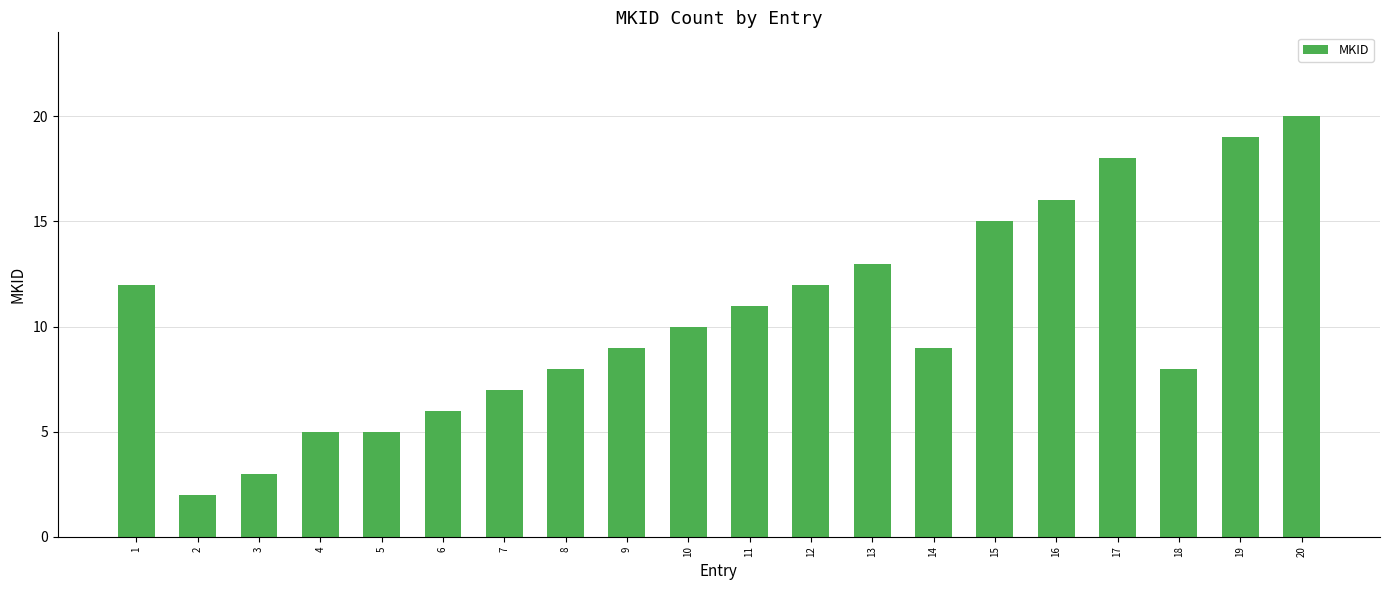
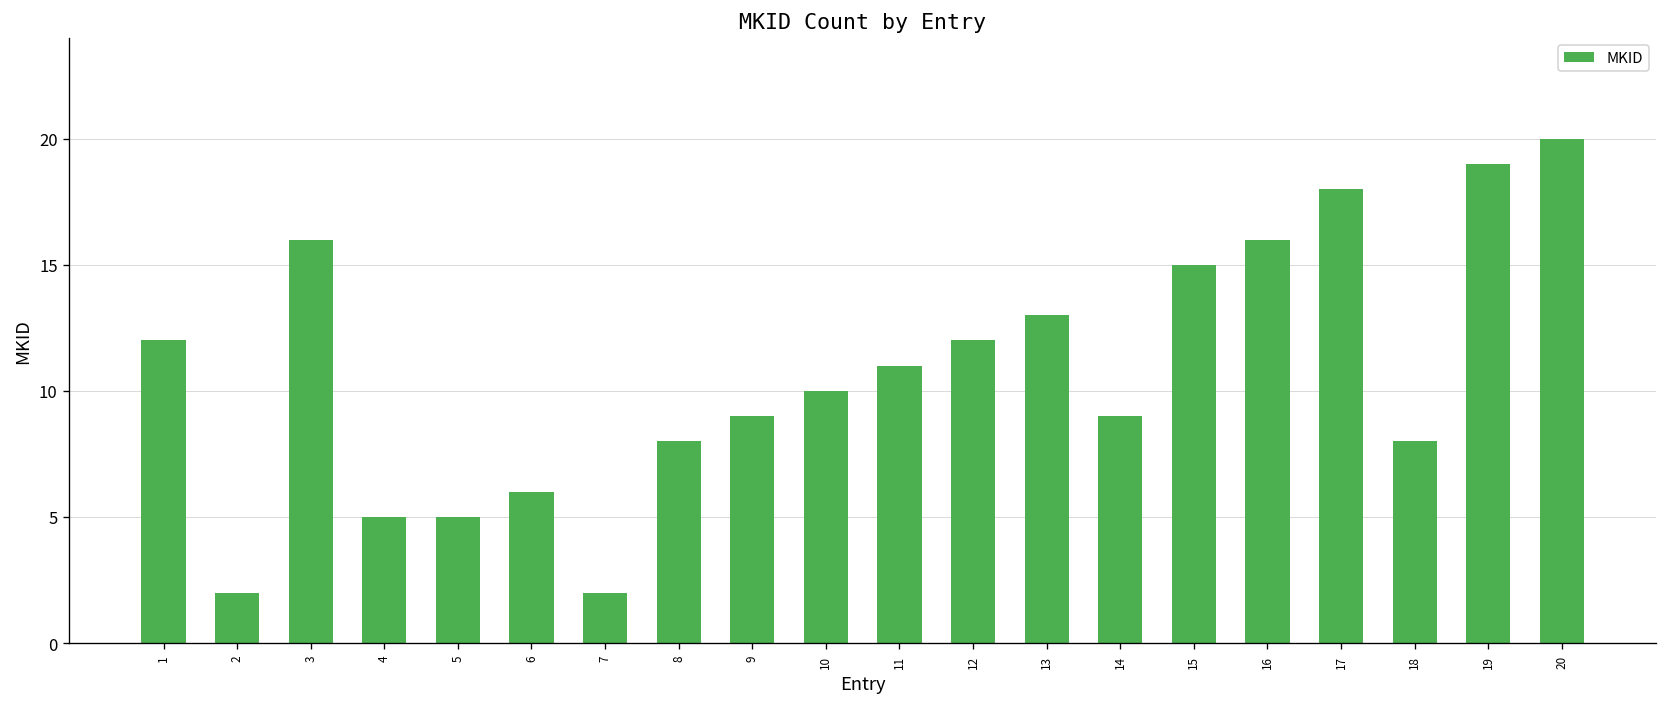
  {
    "1": 12,
    "2": 2,
-   "3": 3,
+   "3": 16,
    "4": 5,
    "5": 5,
    "6": 6,
-   "7": 7,
+   "7": 2,
    "8": 8,
    "9": 9,
    "10": 10,
    "11": 11,
    "12": 12,
    "13": 13,
    "14": 9,
    "15": 15,
    "16": 16,
    "17": 18,
    "18": 8,
    "19": 19,
    "20": 20
  }
